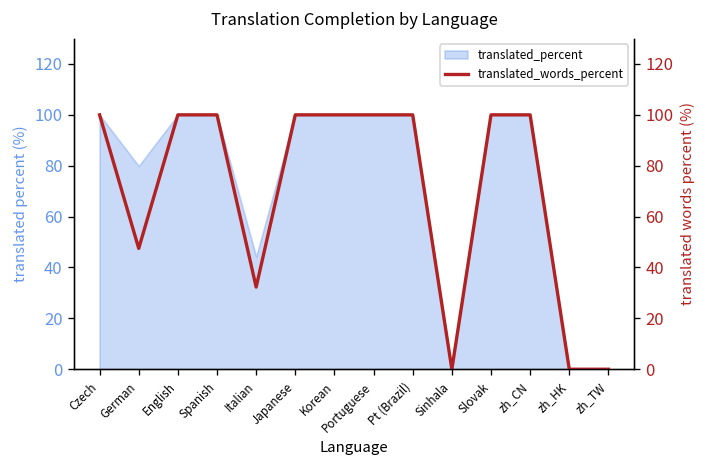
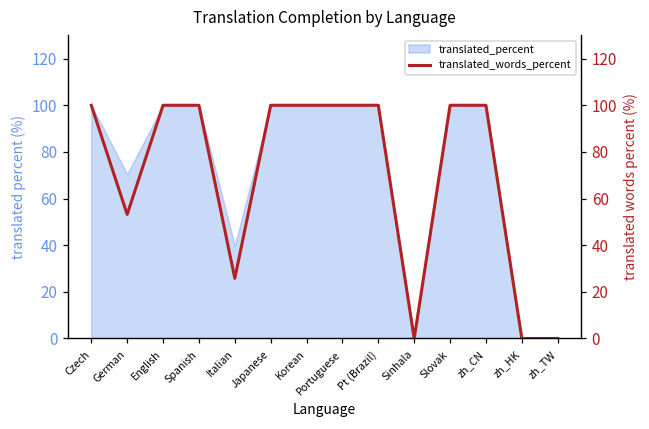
  {
    "translated_percent": {
      "Czech": 100,
-     "German": 80,
+     "German": 71,
      "English": 100,
      "Spanish": 100,
-     "Italian": 44,
+     "Italian": 40,
      "Japanese": 100,
      "Korean": 100,
      "Portuguese": 100,
      "Pt (Brazil)": 100,
      "Sinhala": 0,
      "Slovak": 100,
      "zh_CN": 100,
      "zh_HK": 0,
      "zh_TW": 0
    },
    "translated_words_percent": {
      "Czech": 100,
-     "German": 48,
+     "German": 53,
      "English": 100,
      "Spanish": 100,
-     "Italian": 32,
+     "Italian": 26,
      "Japanese": 100,
      "Korean": 100,
      "Portuguese": 100,
      "Pt (Brazil)": 100,
      "Sinhala": 0,
      "Slovak": 100,
      "zh_CN": 100,
      "zh_HK": 0,
      "zh_TW": 0
    }
  }
